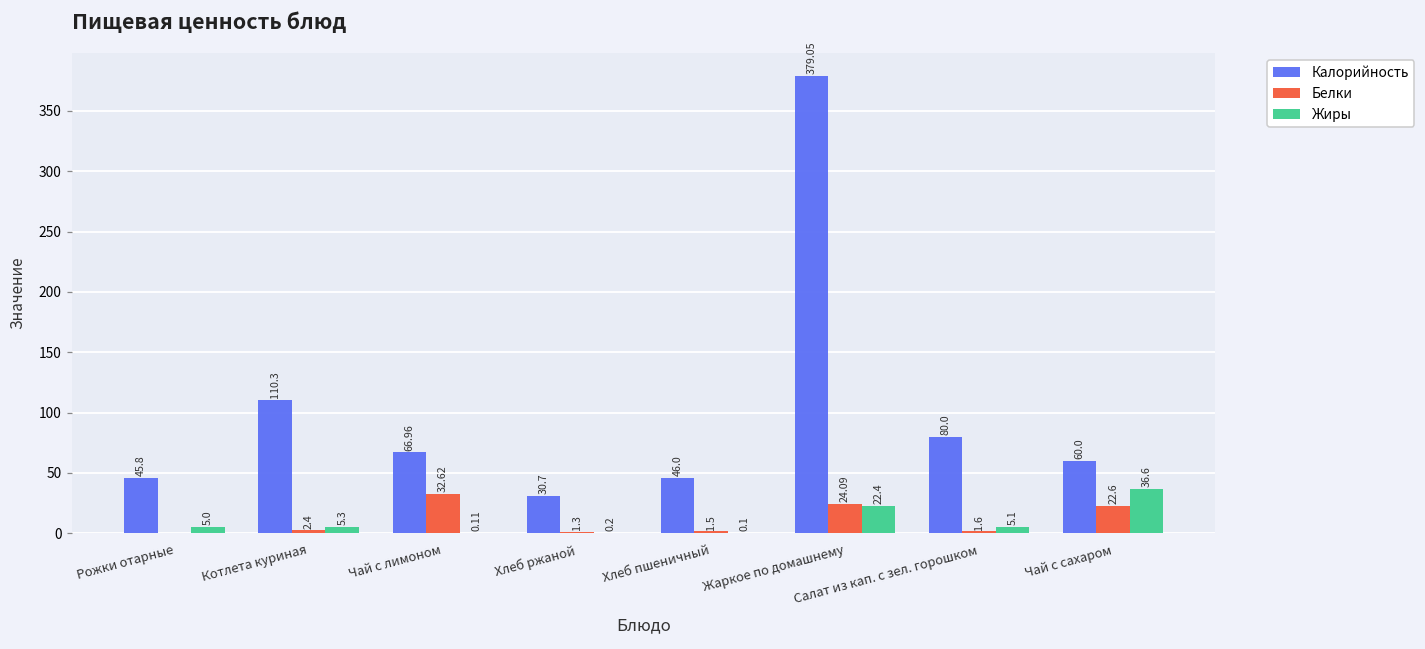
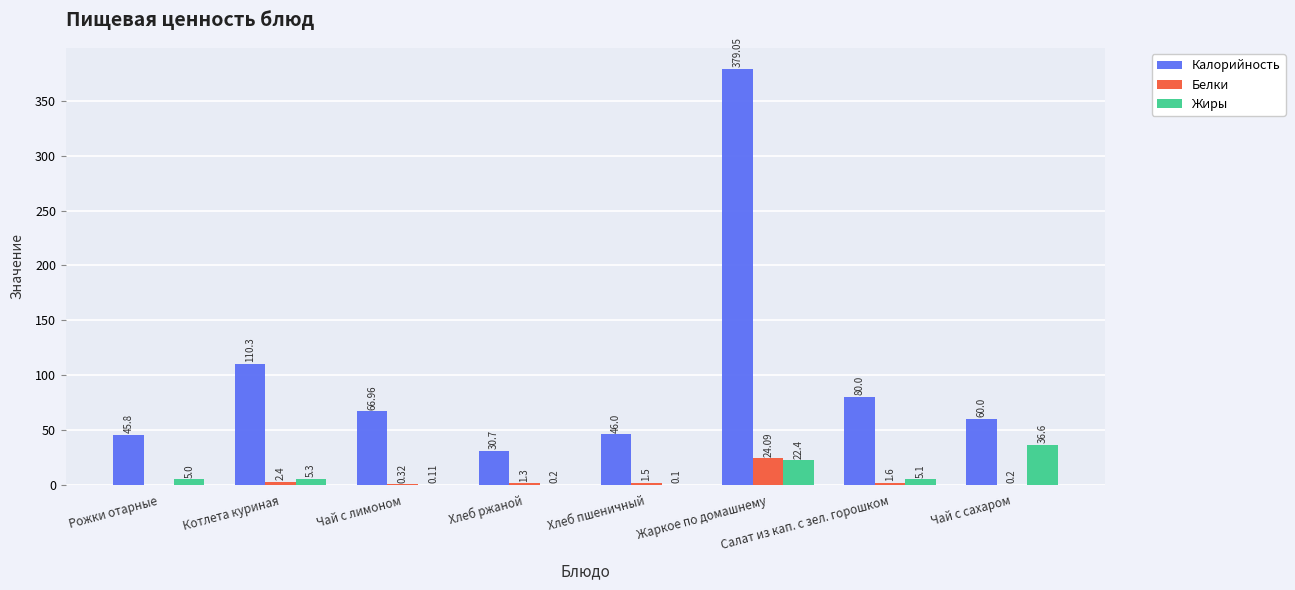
  {
    "Калорийность": {
      "Рожки отарные": 45.8,
      "Котлета куриная": 110.3,
      "Чай с лимоном": 66.96,
      "Хлеб ржаной": 30.7,
      "Хлеб пшеничный": 46.0,
      "Жаркое по домашнему": 379.05,
      "Салат из кап. с зел. горошком": 80.0,
      "Чай с сахаром": 60.0
    },
    "Белки": {
      "Котлета куриная": 2.4,
-     "Чай с лимоном": 32.62,
+     "Чай с лимоном": 0.32,
      "Хлеб ржаной": 1.3,
      "Хлеб пшеничный": 1.5,
      "Жаркое по домашнему": 24.09,
      "Салат из кап. с зел. горошком": 1.6,
-     "Чай с сахаром": 22.6
+     "Чай с сахаром": 0.2
    },
    "Жиры": {
      "Рожки отарные": 5.0,
      "Котлета куриная": 5.3,
      "Чай с лимоном": 0.11,
      "Хлеб ржаной": 0.2,
      "Хлеб пшеничный": 0.1,
      "Жаркое по домашнему": 22.4,
      "Салат из кап. с зел. горошком": 5.1,
      "Чай с сахаром": 36.6
    }
  }
